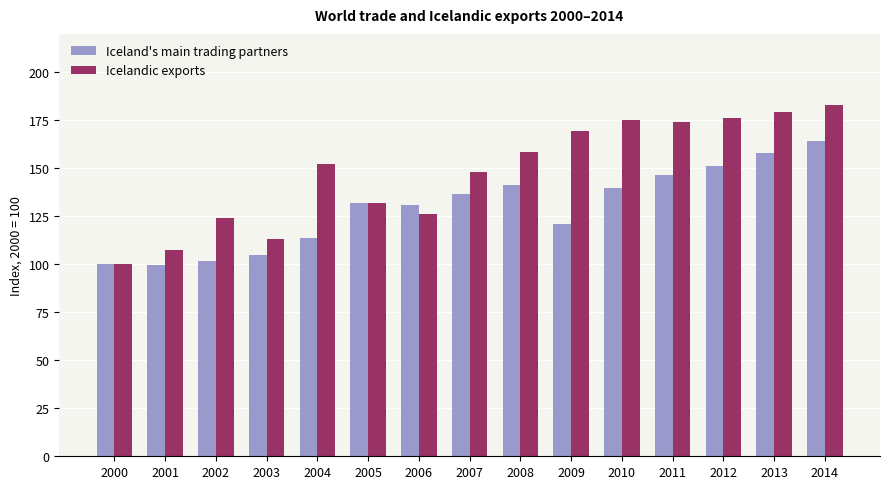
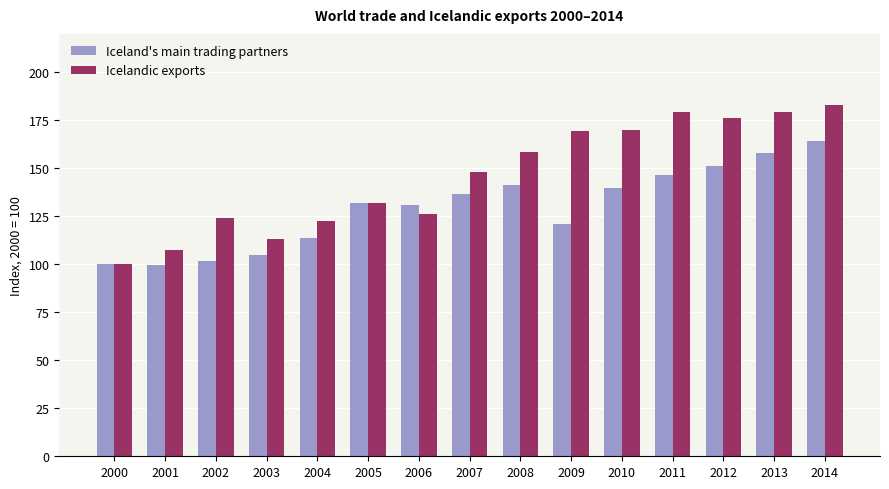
  {
    "Iceland's main trading partners": {
      "2000": 100,
      "2001": 100,
      "2002": 102,
      "2003": 105,
      "2004": 114,
      "2005": 132,
      "2006": 131,
      "2007": 137,
      "2008": 141,
      "2009": 121,
      "2010": 140,
      "2011": 146,
      "2012": 151,
      "2013": 158,
      "2014": 164
    },
    "Icelandic exports": {
      "2000": 100,
      "2001": 107,
      "2002": 124,
      "2003": 113,
-     "2004": 152,
+     "2004": 123,
      "2005": 132,
      "2006": 126,
      "2007": 148,
      "2008": 159,
      "2009": 169,
-     "2010": 175,
-     "2011": 174,
+     "2010": 170,
+     "2011": 179,
      "2012": 176,
      "2013": 179,
      "2014": 183
    }
  }
